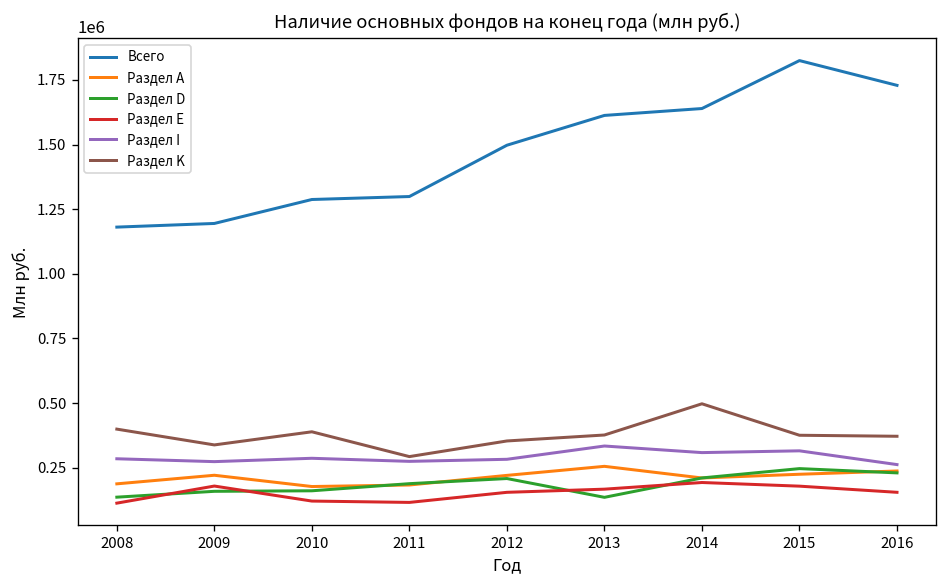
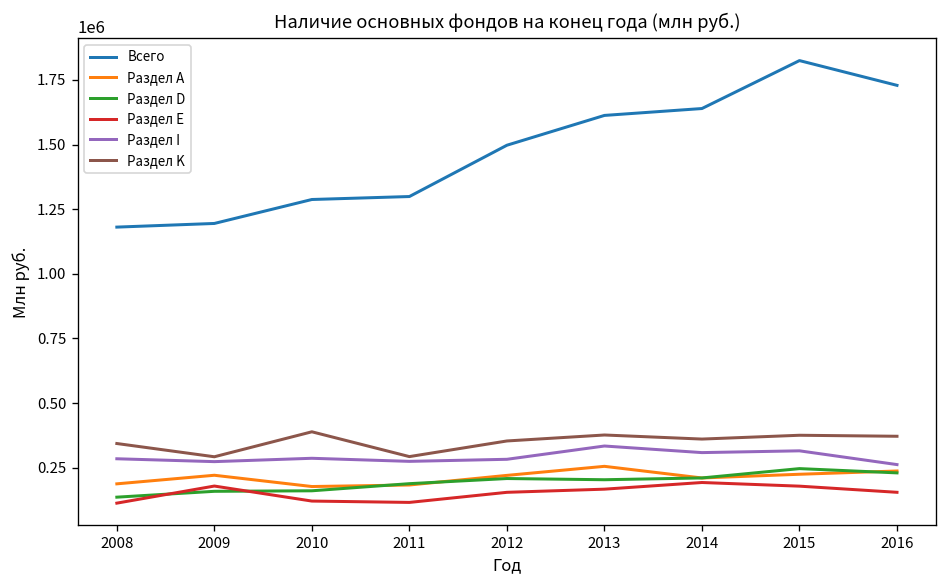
  {
    "Всего": {
      "2008": 1180000,
      "2009": 1190000,
      "2010": 1290000,
      "2011": 1300000,
      "2012": 1500000,
      "2013": 1610000,
      "2014": 1640000,
      "2015": 1830000,
      "2016": 1730000
    },
    "Раздел А": {
      "2008": 190000,
      "2009": 220000,
      "2010": 180000,
      "2012": 220000,
      "2013": 260000,
      "2015": 220000
    },
    "Раздел D": {
      "2008": 140000,
      "2009": 160000,
      "2010": 160000,
      "2012": 210000,
-     "2013": 140000,
+     "2013": 200000,
      "2015": 250000
    },
    "Раздел Е": {
      "2008": 110000,
      "2009": 180000,
      "2010": 120000,
      "2011": 120000,
      "2012": 150000,
      "2013": 170000,
      "2014": 190000,
      "2015": 180000,
      "2016": 150000
    },
    "Раздел I": {
      "2008": 280000,
      "2009": 270000,
      "2010": 290000,
      "2011": 270000,
      "2012": 280000,
      "2013": 330000,
      "2014": 310000,
      "2015": 320000,
      "2016": 260000
    },
    "Раздел K": {
-     "2008": 400000,
-     "2009": 340000,
+     "2008": 340000,
+     "2009": 290000,
      "2010": 390000,
      "2011": 290000,
      "2012": 350000,
      "2013": 380000,
-     "2014": 500000,
+     "2014": 360000,
      "2015": 380000,
      "2016": 370000
    }
  }
